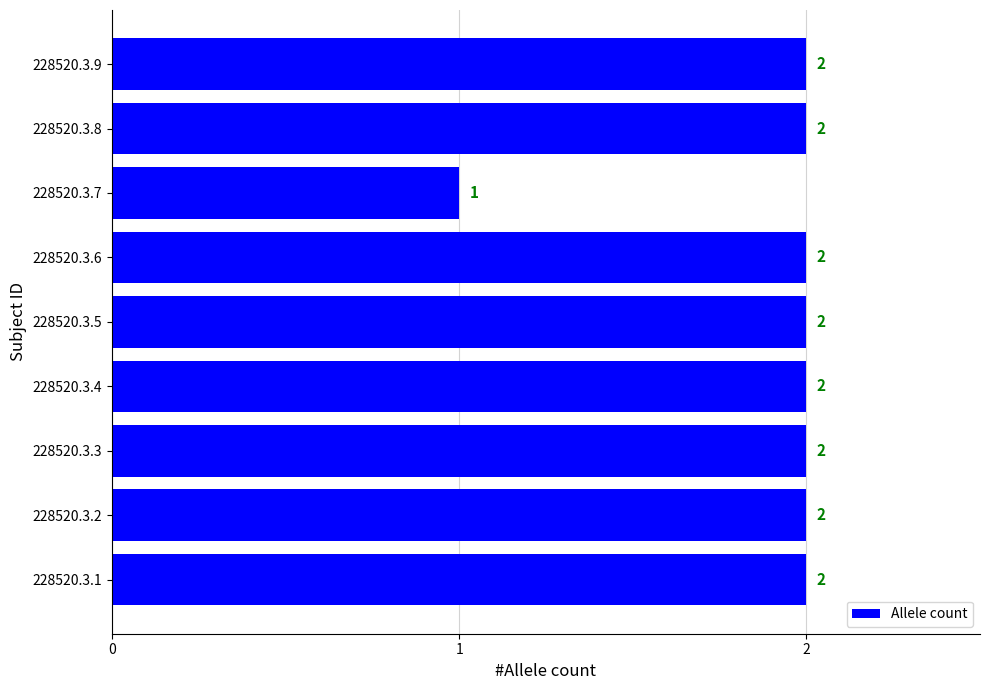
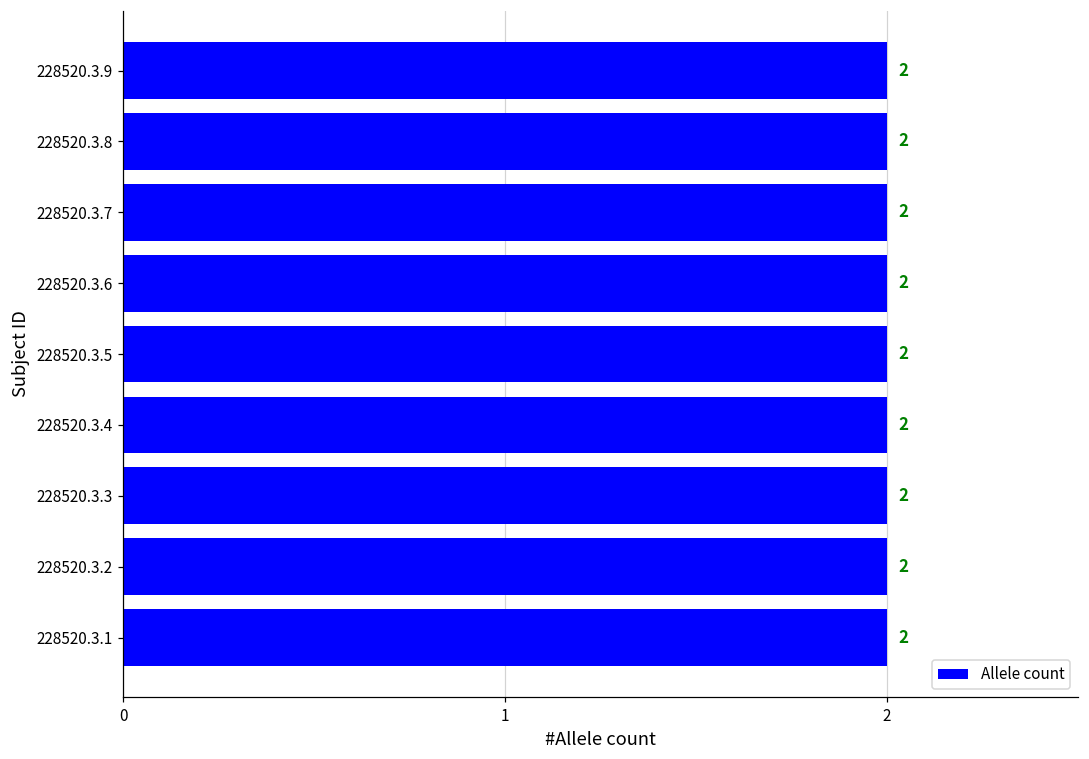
  {
    "228520.3.9": 2,
    "228520.3.8": 2,
-   "228520.3.7": 1,
+   "228520.3.7": 2,
    "228520.3.6": 2,
    "228520.3.5": 2,
    "228520.3.4": 2,
    "228520.3.3": 2,
    "228520.3.2": 2,
    "228520.3.1": 2
  }
